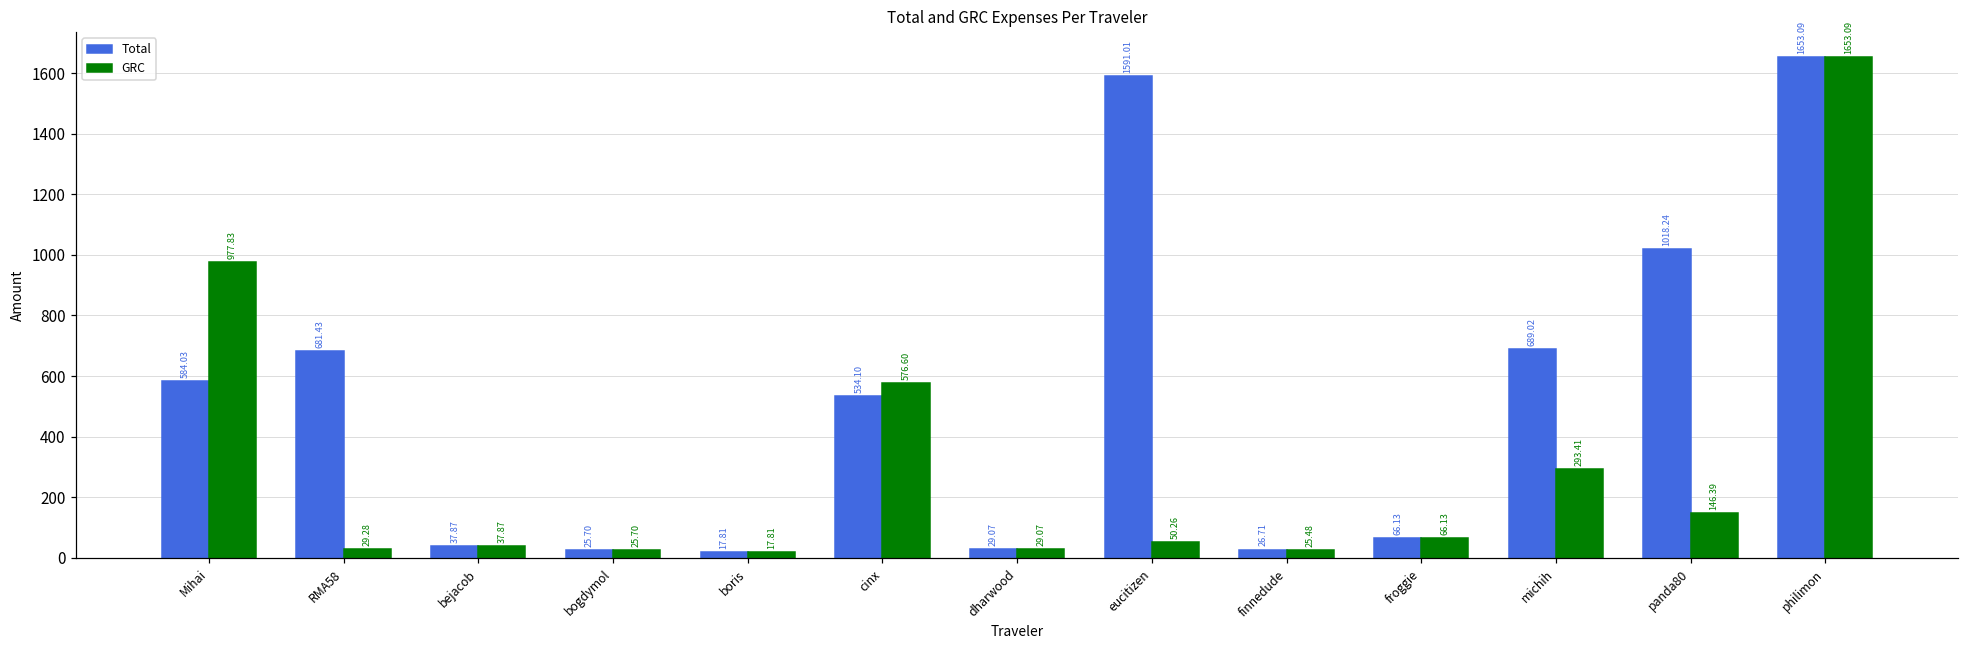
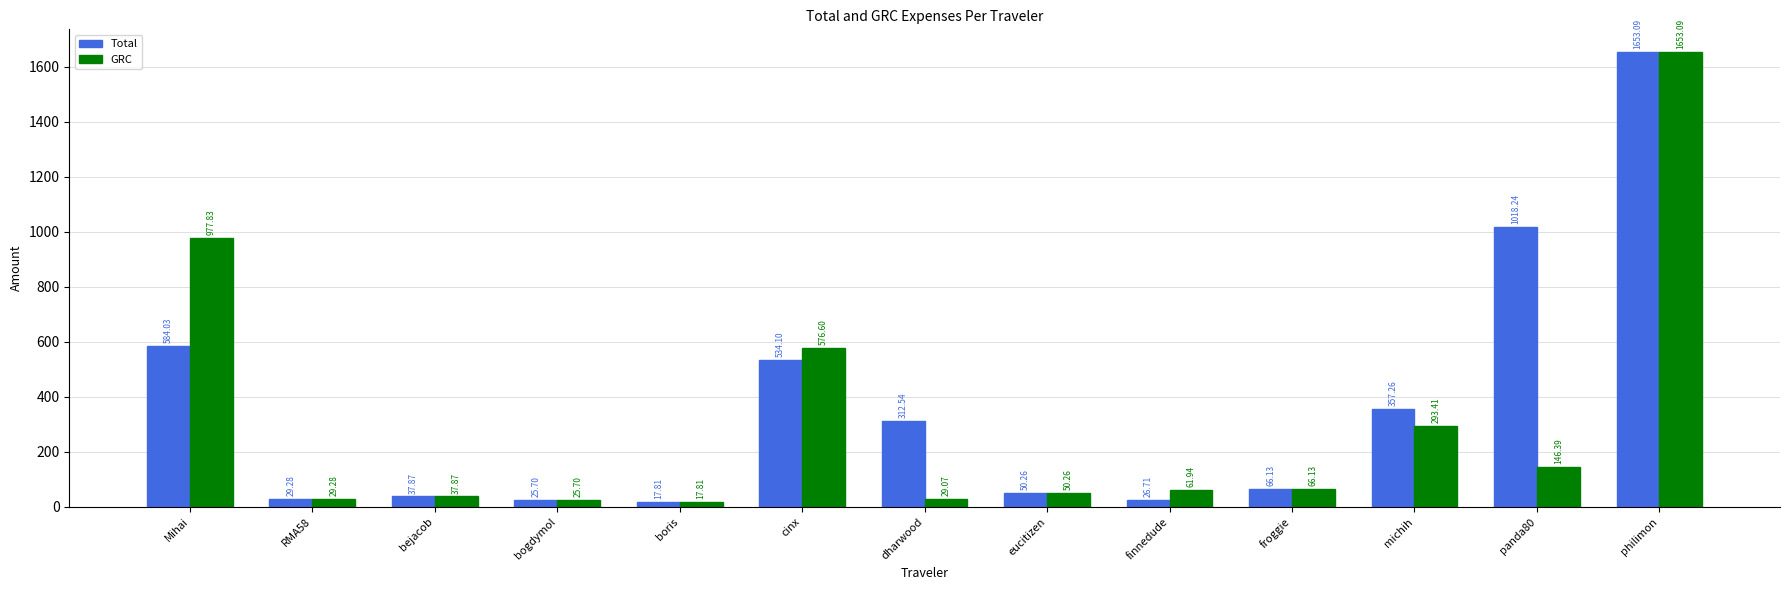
  {
    "Total": {
      "Mihai": 584.03,
-     "RMA58": 681.43,
+     "RMA58": 29.28,
      "bejacob": 37.87,
      "bogdymol": 25.70,
      "boris": 17.81,
      "cinx": 534.10,
-     "dharwood": 29.07,
-     "eucitizen": 1591.01,
+     "dharwood": 312.54,
+     "eucitizen": 50.26,
      "finnedude": 26.71,
      "froggie": 66.13,
-     "michih": 689.02,
+     "michih": 357.26,
      "panda80": 1018.24,
      "philimon": 1653.09
    },
    "GRC": {
      "Mihai": 977.83,
      "RMA58": 29.28,
      "bejacob": 37.87,
      "bogdymol": 25.70,
      "boris": 17.81,
      "cinx": 576.60,
      "dharwood": 29.07,
      "eucitizen": 50.26,
-     "finnedude": 25.48,
+     "finnedude": 61.94,
      "froggie": 66.13,
      "michih": 293.41,
      "panda80": 146.39,
      "philimon": 1653.09
    }
  }
